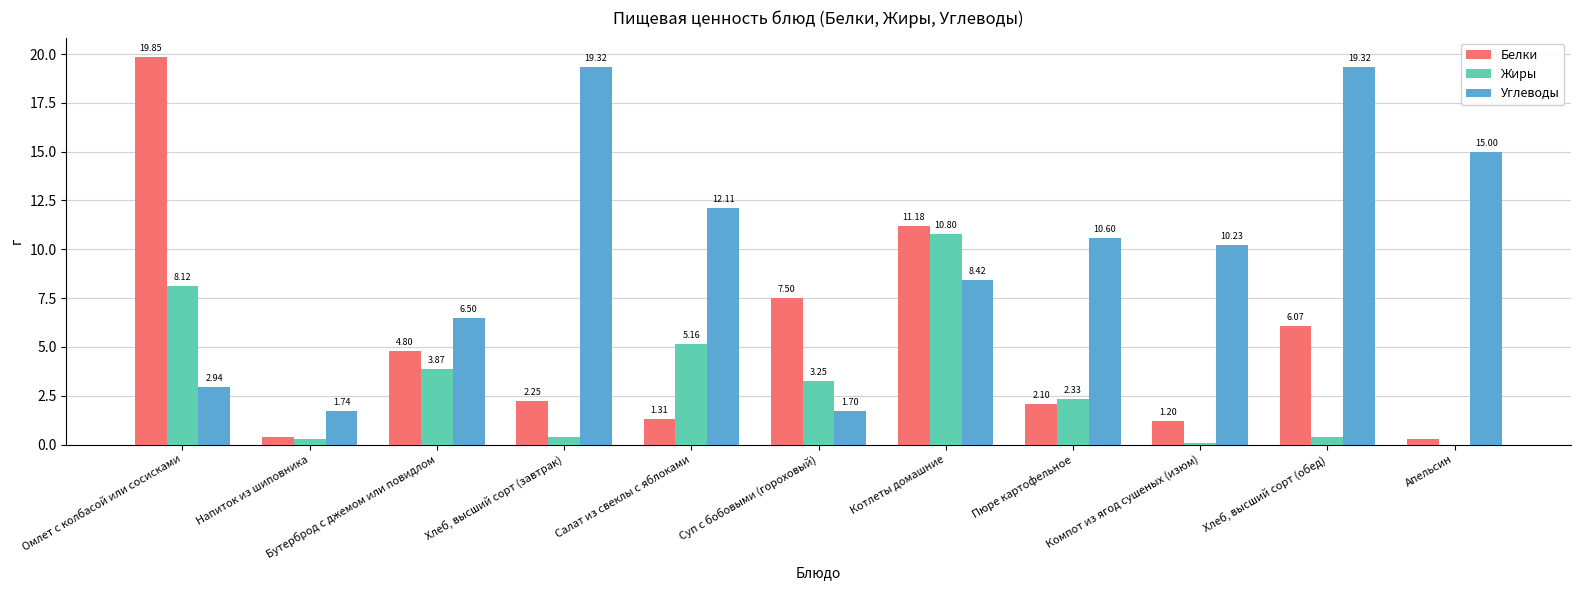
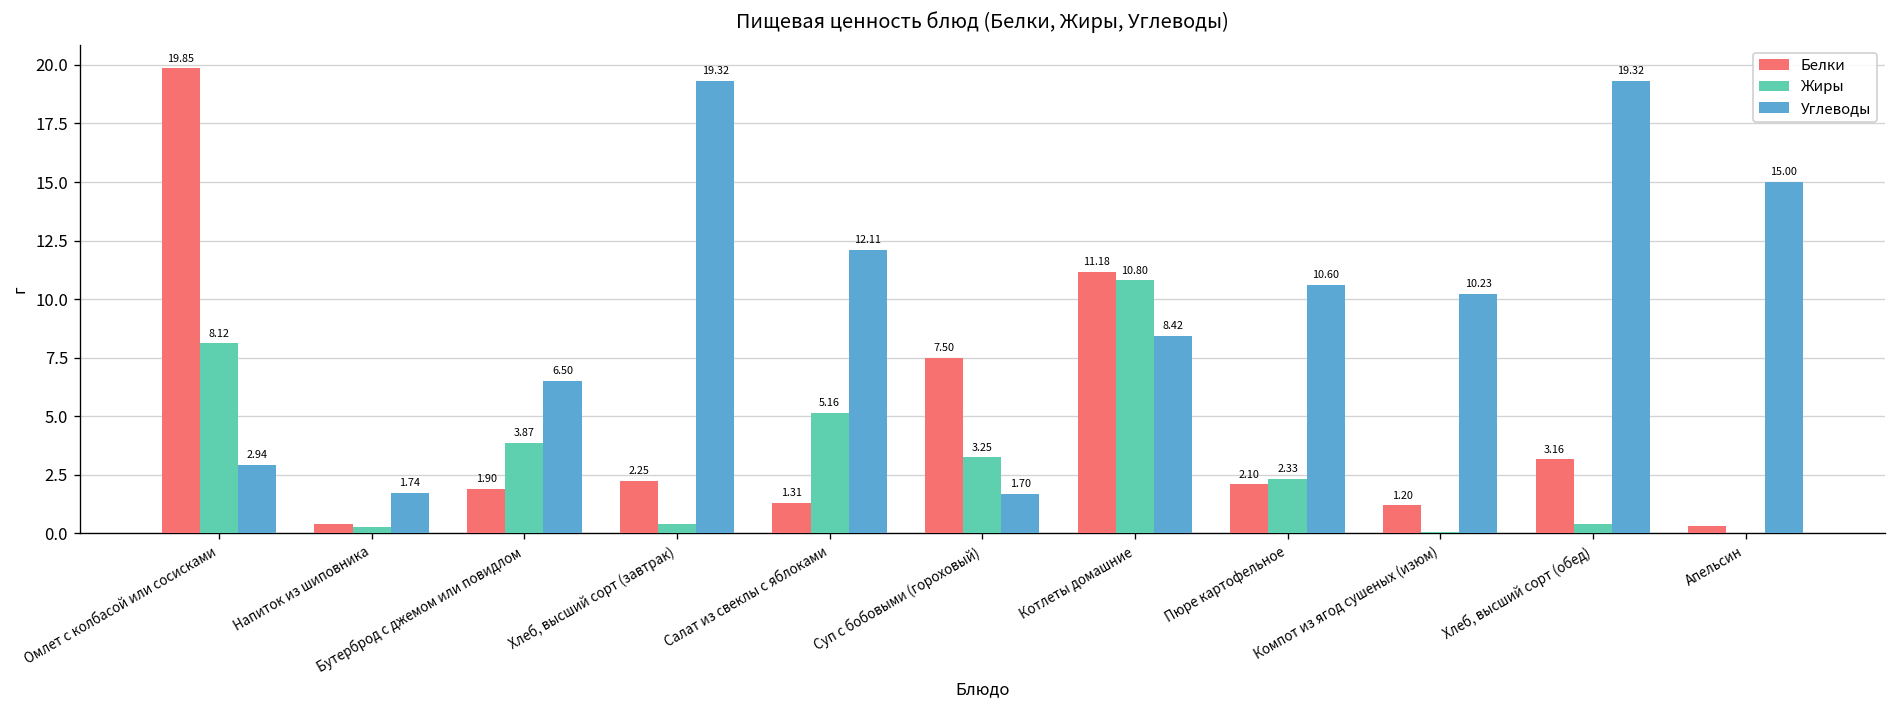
  {
    "Белки": {
      "Омлет с колбасой или сосисками": 19.85,
-     "Бутерброд с джемом или повидлом": 4.80,
+     "Бутерброд с джемом или повидлом": 1.90,
      "Хлеб, высший сорт (завтрак)": 2.25,
      "Салат из свеклы с яблоками": 1.31,
      "Суп с бобовыми (гороховый)": 7.50,
      "Котлеты домашние": 11.18,
      "Пюре картофельное": 2.10,
      "Компот из ягод сушеных (изюм)": 1.20,
-     "Хлеб, высший сорт (обед)": 6.07
+     "Хлеб, высший сорт (обед)": 3.16
    }
  }
